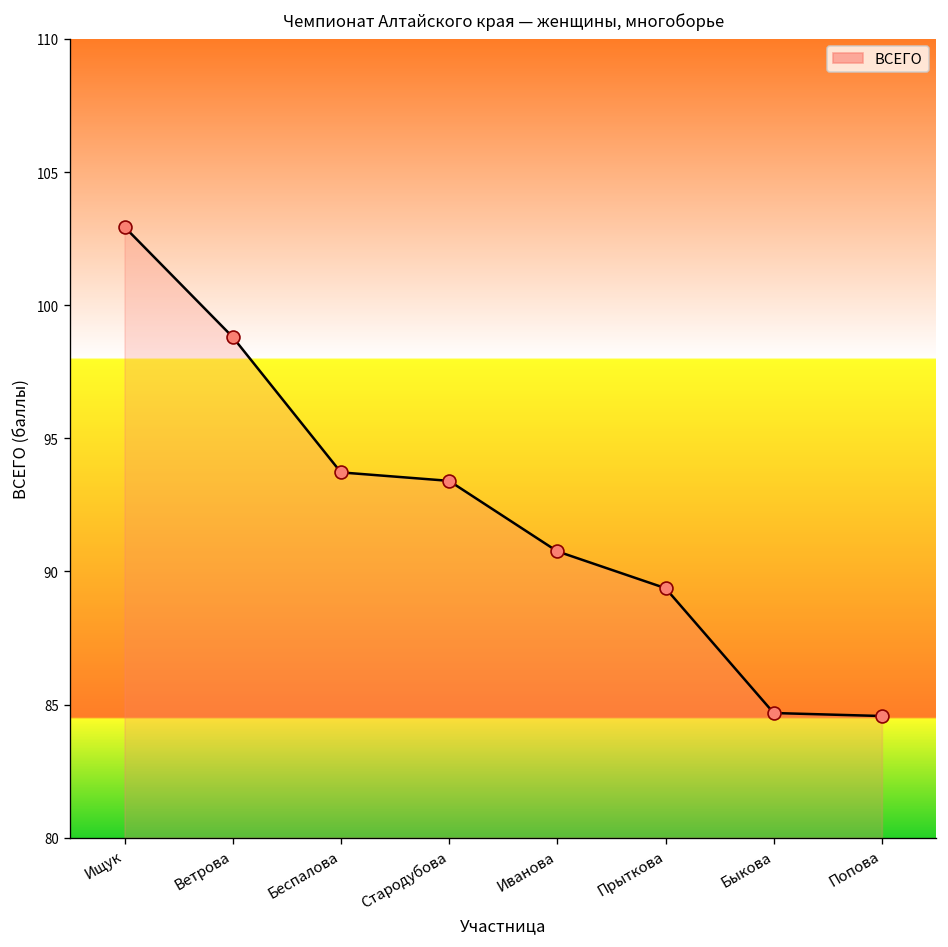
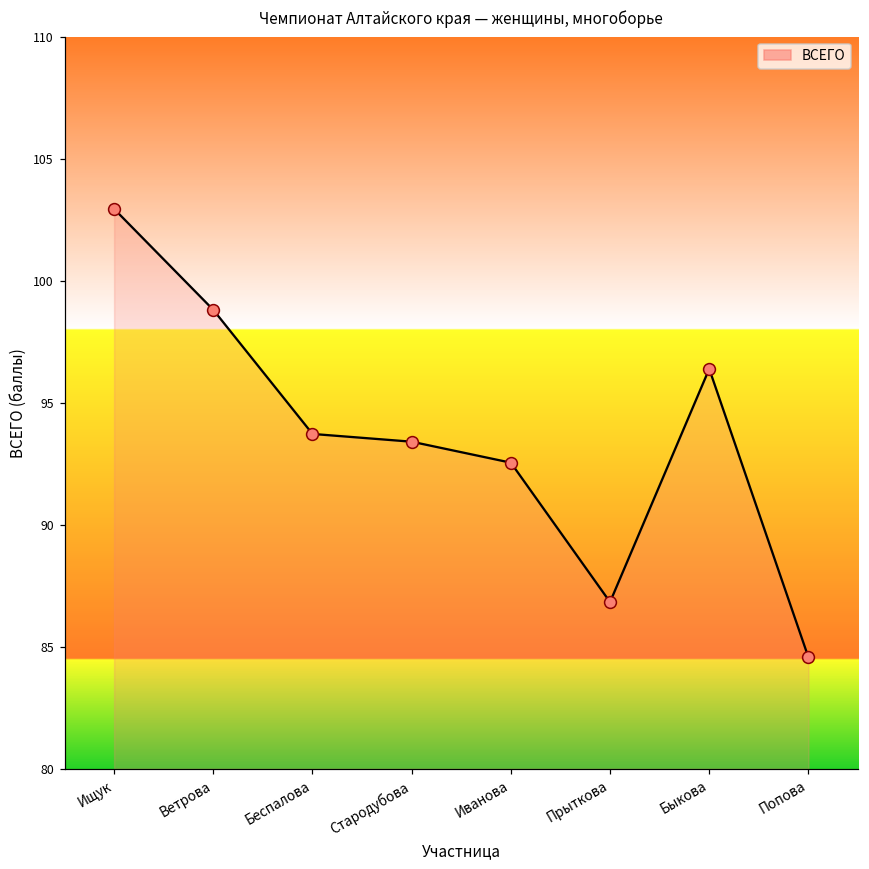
  {
    "Ищук": 102.9,
    "Ветрова": 98.8,
    "Беспалова": 93.7,
    "Стародубова": 93.4,
-   "Иванова": 90.8,
-   "Прыткова": 89.4,
-   "Быкова": 84.7,
+   "Иванова": 92.5,
+   "Прыткова": 86.8,
+   "Быкова": 96.4,
    "Попова": 84.6
  }
